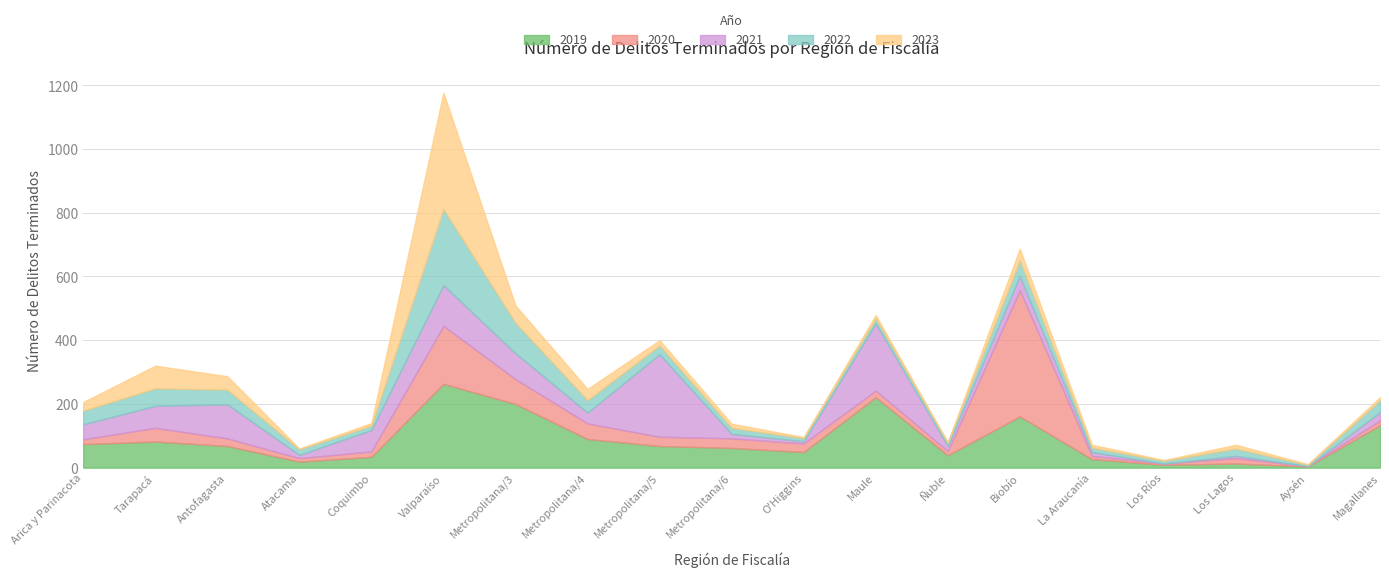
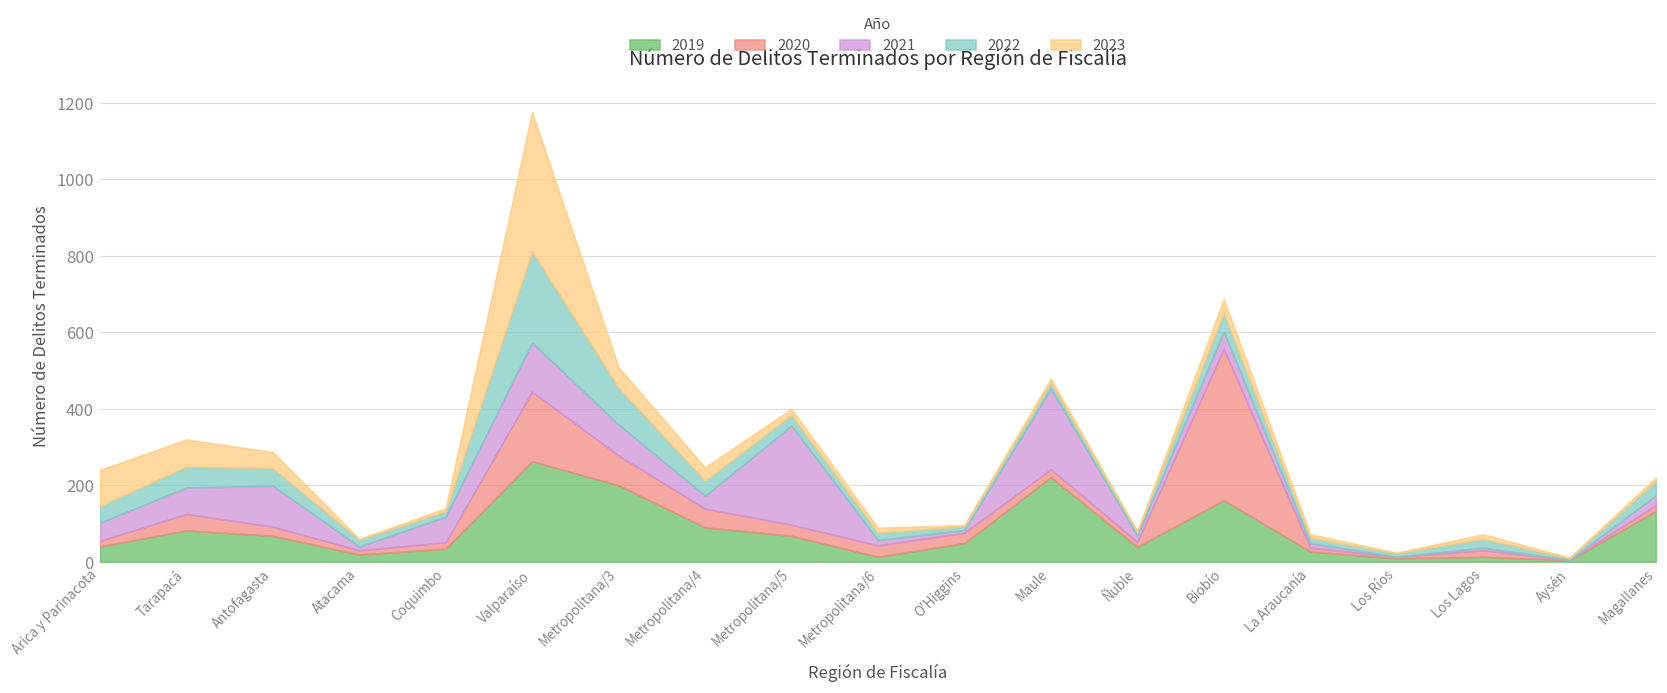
  {
    "2019": {
-     "Arica y Parinacota": 70,
+     "Arica y Parinacota": 40,
      "Tarapacá": 80,
      "Antofagasta": 70,
      "Atacama": 20,
      "Coquimbo": 30,
      "Valparaíso": 260,
      "Metropolitana/3": 200,
      "Metropolitana/4": 90,
      "Metropolitana/5": 70,
-     "Metropolitana/6": 60,
+     "Metropolitana/6": 10,
      "O'Higgins": 50,
      "Maule": 220,
      "Ñuble": 40,
      "Biobío": 160,
      "La Araucanía": 30,
      "Los Lagos": 10,
      "Magallanes": 130
    },
    "2020": {
      "Arica y Parinacota": 20,
      "Tarapacá": 40,
      "Antofagasta": 20,
      "Atacama": 10,
      "Coquimbo": 20,
      "Valparaíso": 180,
      "Metropolitana/3": 80,
      "Metropolitana/4": 50,
      "Metropolitana/5": 30,
      "Metropolitana/6": 30,
      "Maule": 20,
      "Ñuble": 10,
      "Biobío": 400,
      "La Araucanía": 10,
      "Magallanes": 20
    },
    "2021": {
      "Arica y Parinacota": 50,
      "Tarapacá": 70,
      "Antofagasta": 110,
      "Atacama": 10,
      "Coquimbo": 70,
      "Valparaíso": 130,
      "Metropolitana/3": 80,
      "Metropolitana/4": 30,
      "Metropolitana/5": 260,
      "Metropolitana/6": 10,
      "Maule": 210,
      "Ñuble": 20,
      "Biobío": 50,
      "La Araucanía": 10,
      "Magallanes": 30
    },
    "2022": {
      "Arica y Parinacota": 40,
      "Tarapacá": 60,
      "Antofagasta": 50,
      "Valparaíso": 240,
      "Metropolitana/3": 100,
      "Metropolitana/4": 40,
      "Metropolitana/5": 30,
      "Metropolitana/6": 20,
      "Maule": 20,
      "Biobío": 50,
      "La Araucanía": 10,
      "Los Lagos": 20,
      "Magallanes": 40
    },
    "2023": {
-     "Arica y Parinacota": 30,
+     "Arica y Parinacota": 100,
      "Tarapacá": 70,
      "Antofagasta": 40,
      "Valparaíso": 370,
      "Metropolitana/3": 50,
      "Metropolitana/4": 40,
      "Metropolitana/5": 20,
      "Metropolitana/6": 10,
      "Maule": 10,
      "Biobío": 40,
      "La Araucanía": 10,
      "Los Lagos": 10,
      "Magallanes": 10
    }
  }
